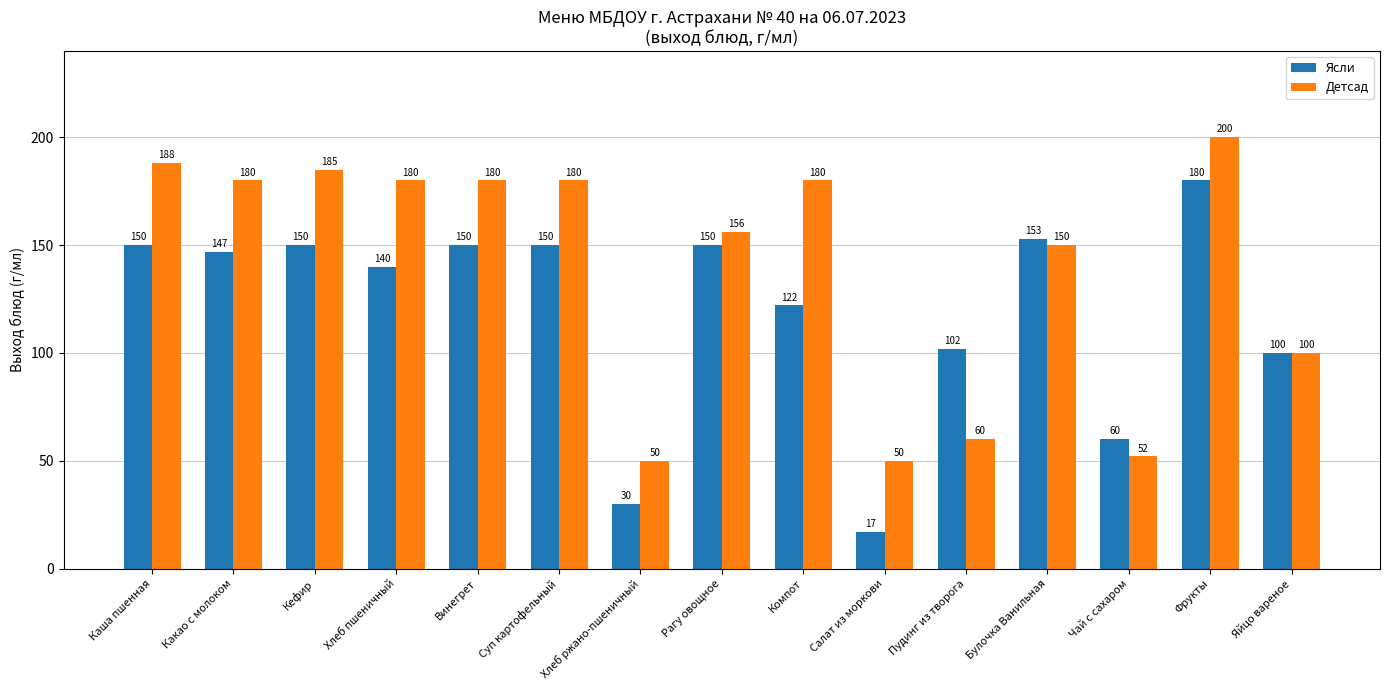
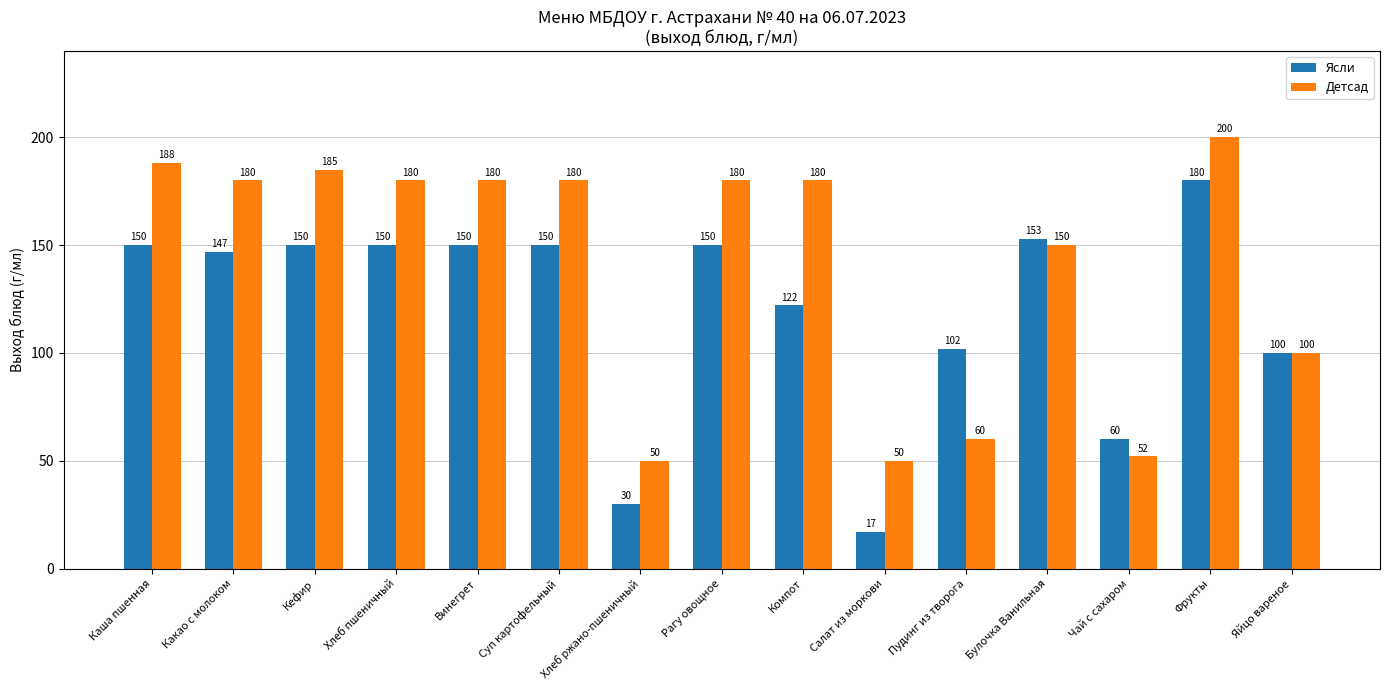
  {
    "Ясли": {
      "Каша пшенная": 150,
      "Какао с молоком": 147,
      "Кефир": 150,
-     "Хлеб пшеничный": 140,
+     "Хлеб пшеничный": 150,
      "Винегрет": 150,
      "Суп картофельный": 150,
      "Хлеб ржано-пшеничный": 30,
      "Рагу овощное": 150,
      "Компот": 122,
      "Салат из моркови": 17,
      "Пудинг из творога": 102,
      "Булочка Ванильная": 153,
      "Чай с сахаром": 60,
      "Фрукты": 180,
      "Яйцо вареное": 100
    },
    "Детсад": {
      "Каша пшенная": 188,
      "Какао с молоком": 180,
      "Кефир": 185,
      "Хлеб пшеничный": 180,
      "Винегрет": 180,
      "Суп картофельный": 180,
      "Хлеб ржано-пшеничный": 50,
-     "Рагу овощное": 156,
+     "Рагу овощное": 180,
      "Компот": 180,
      "Салат из моркови": 50,
      "Пудинг из творога": 60,
      "Булочка Ванильная": 150,
      "Чай с сахаром": 52,
      "Фрукты": 200,
      "Яйцо вареное": 100
    }
  }
